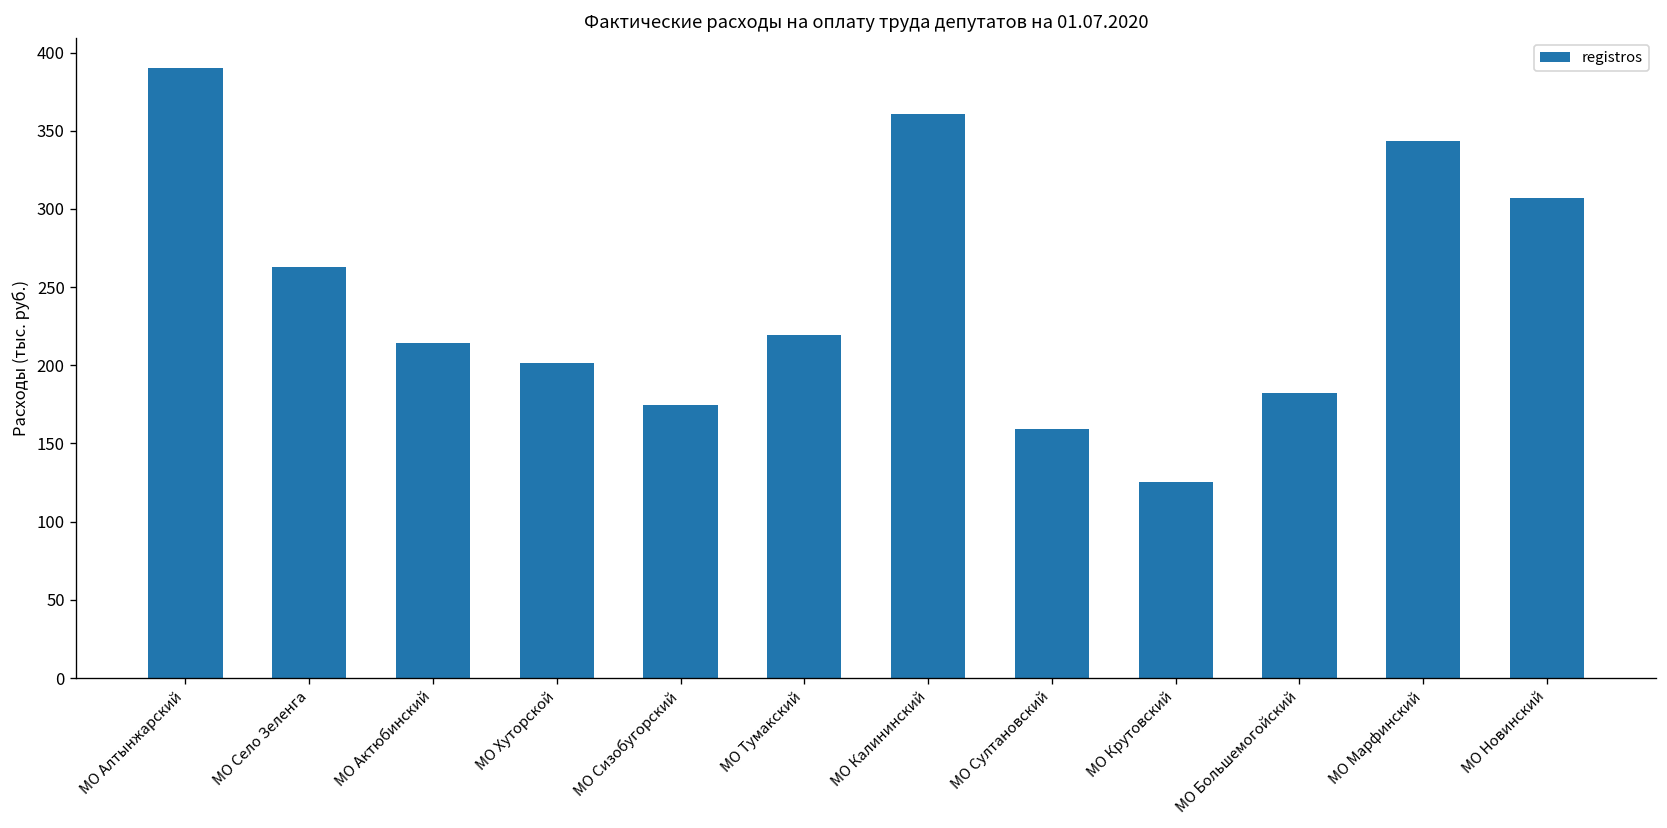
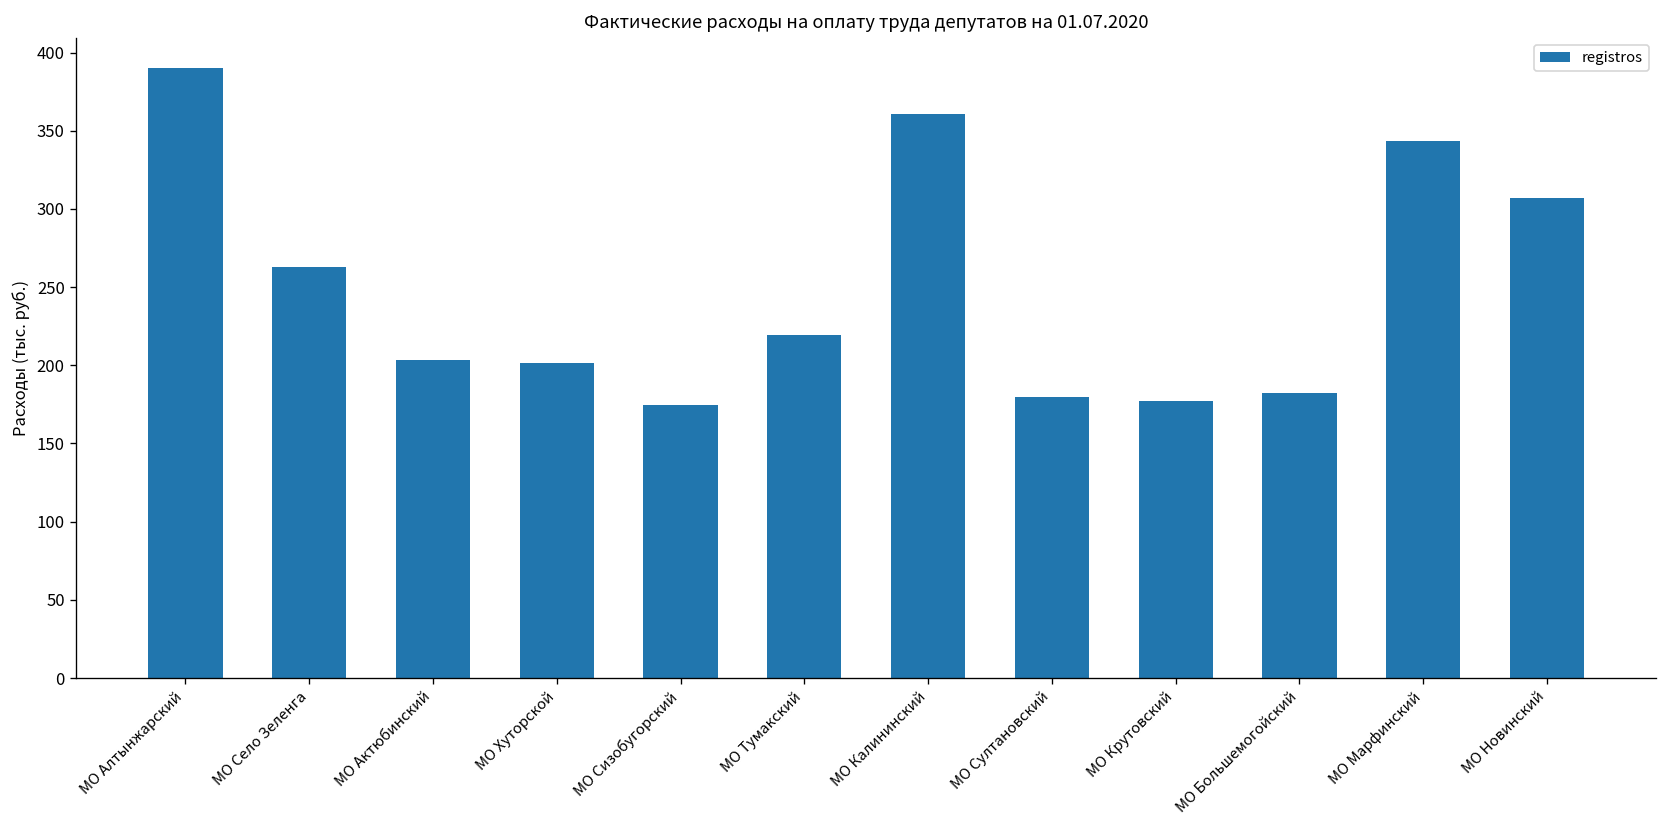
  {
    "МО Алтынжарский": 390,
    "МО Село Зеленга": 263,
-   "МО Актюбинский": 214,
+   "МО Актюбинский": 204,
    "МО Хуторской": 201,
    "МО Сизобугорский": 175,
    "МО Тумакский": 220,
    "МО Калининский": 361,
-   "МО Султановский": 159,
-   "МО Крутовский": 125,
+   "МО Султановский": 179,
+   "МО Крутовский": 177,
    "МО Большемогойский": 182,
    "МО Марфинский": 343,
    "МО Новинский": 307
  }
